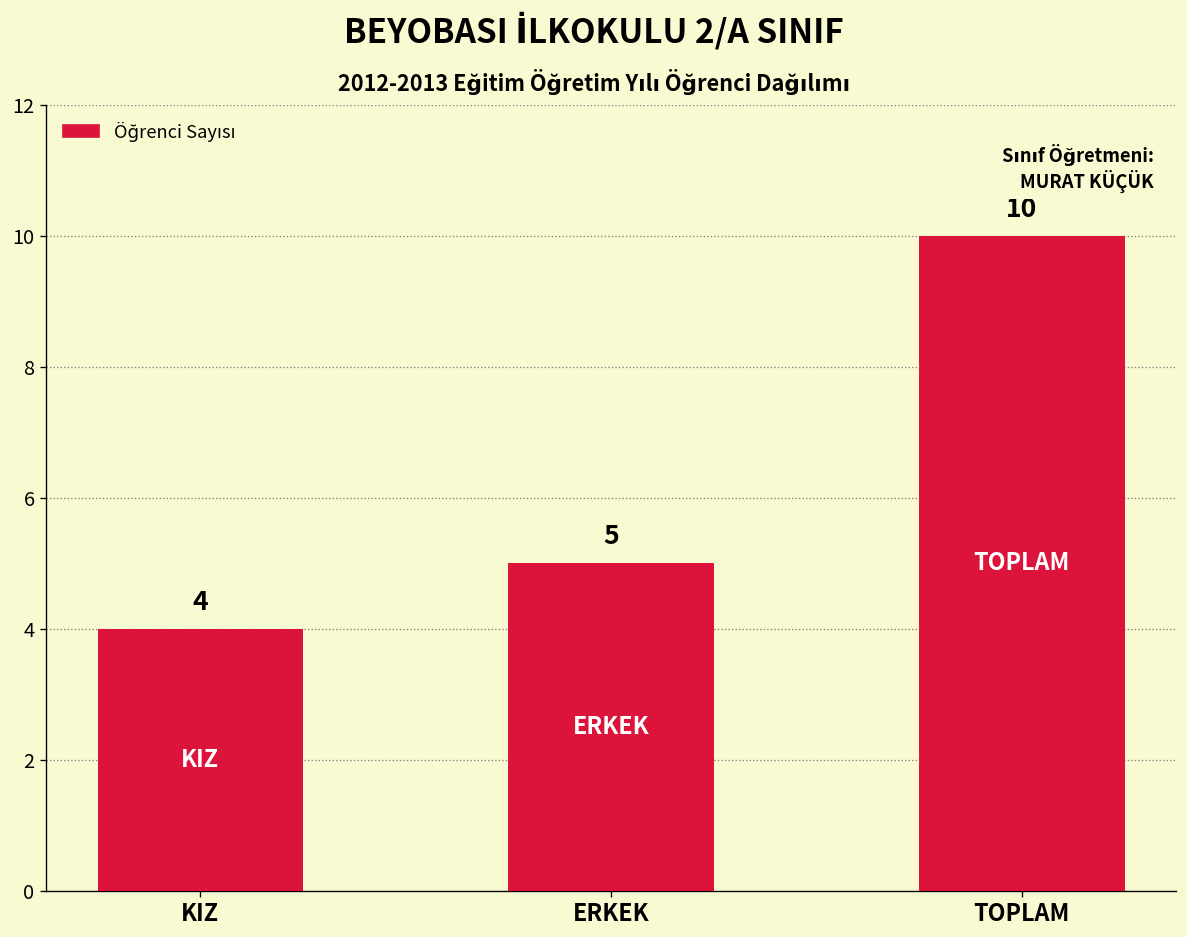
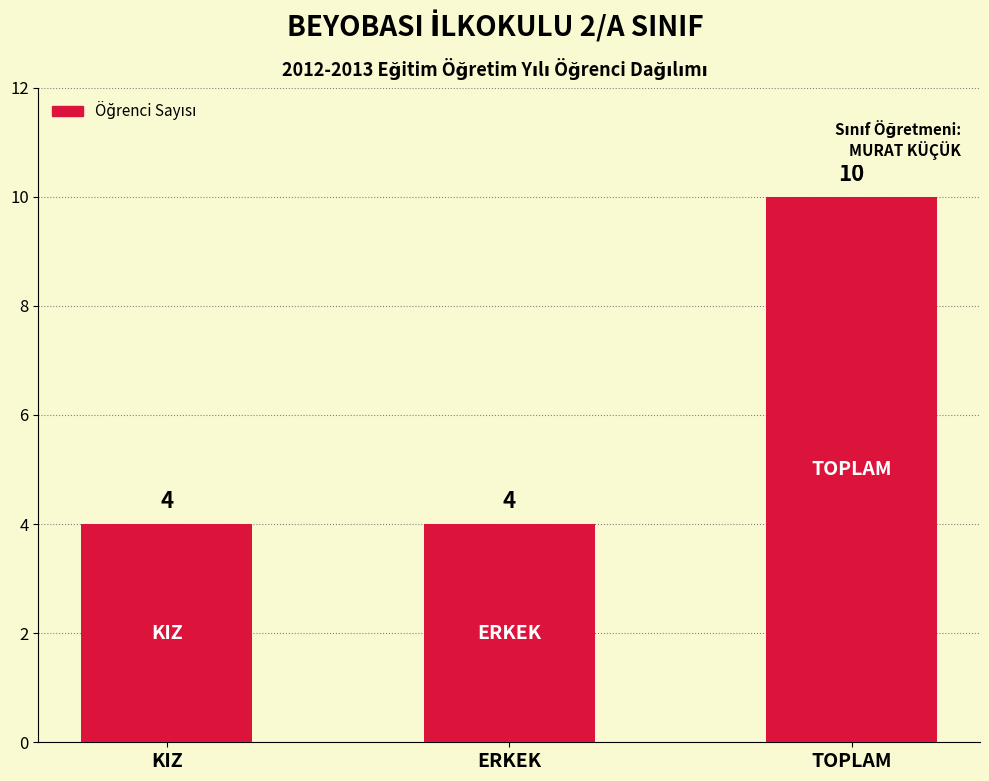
  {
    "KIZ": 4,
-   "ERKEK": 5
+   "ERKEK": 4
  }
